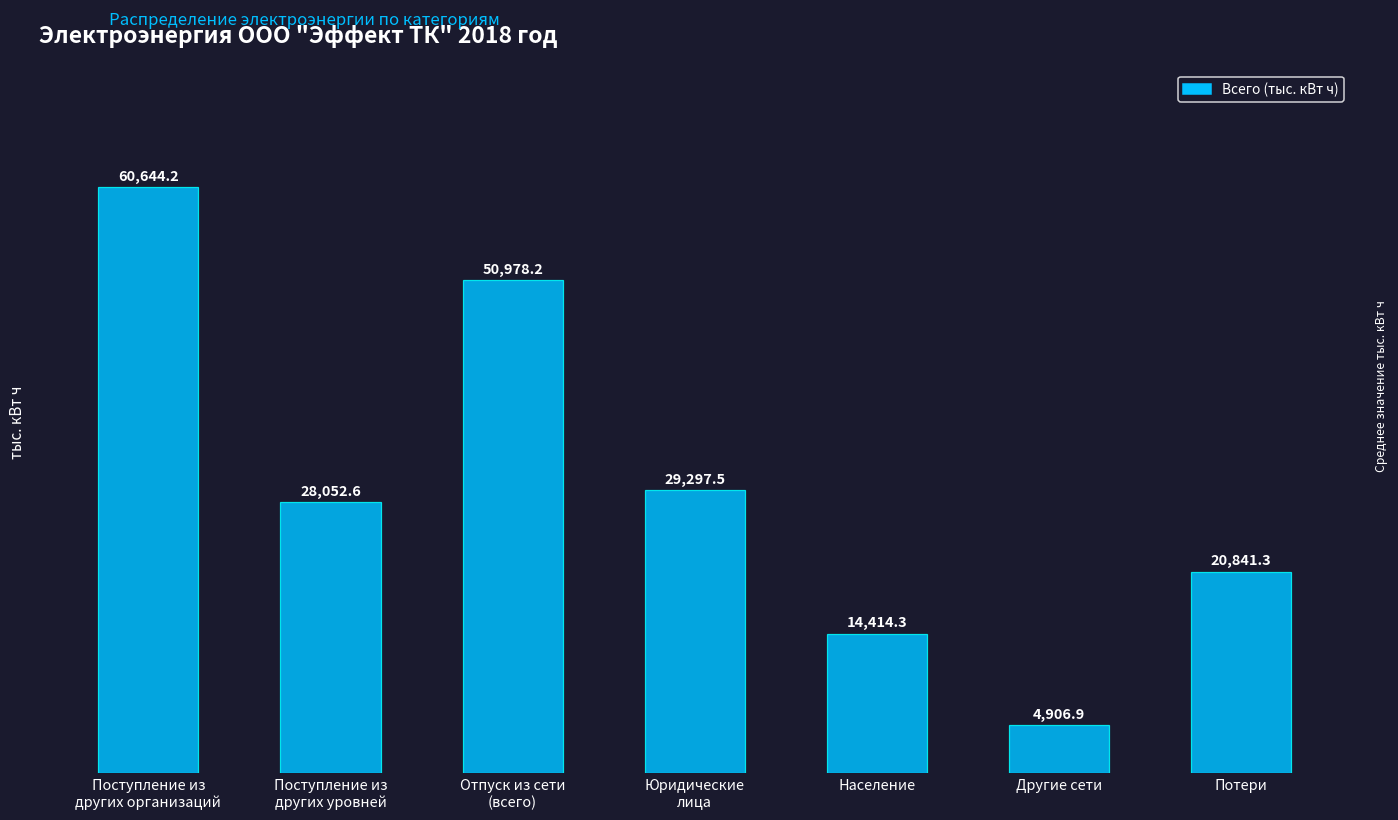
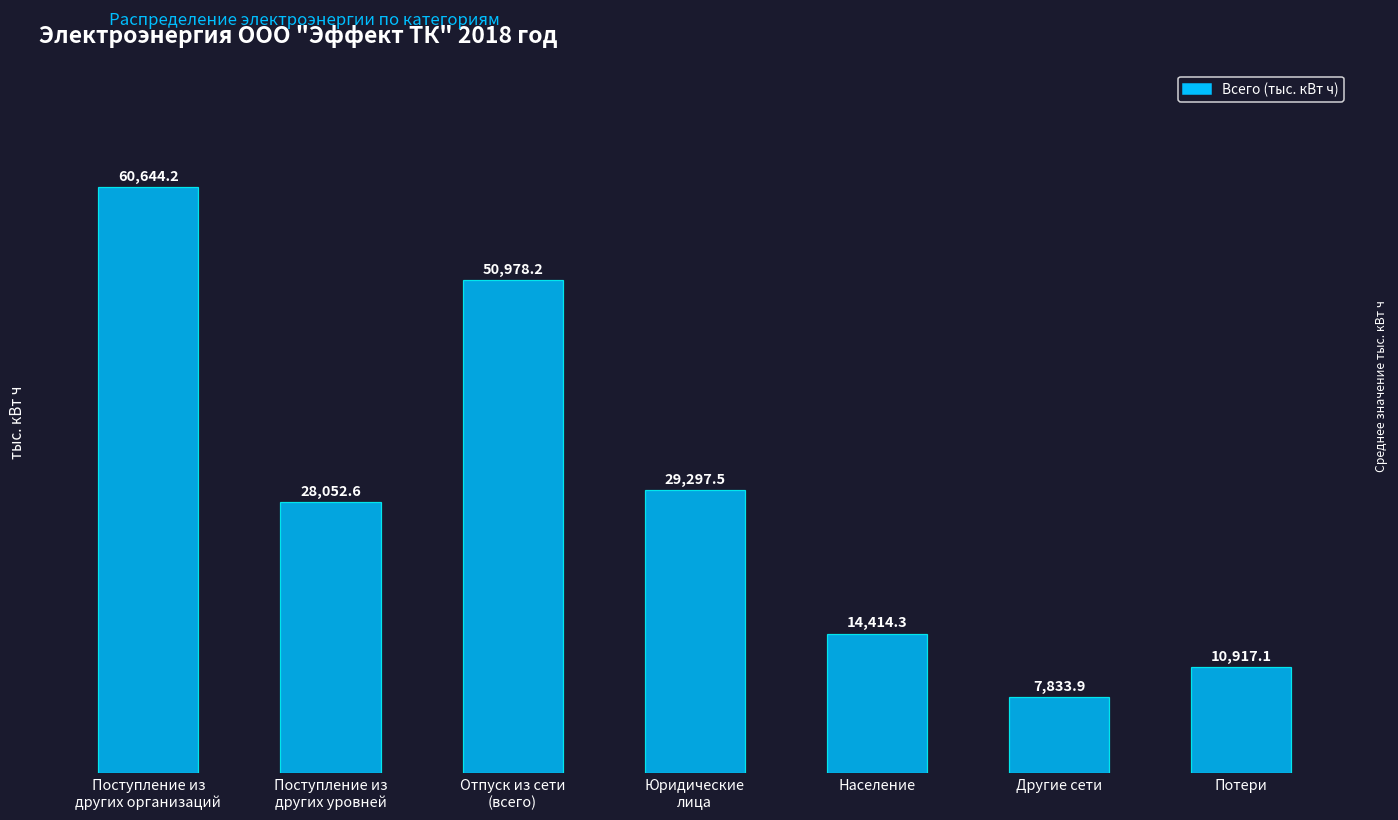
  {
    "Поступление из других организаций": "60,644.2",
    "Поступление из других уровней": "28,052.6",
    "Отпуск из сети (всего)": "50,978.2",
    "Юридические лица": "29,297.5",
    "Население": "14,414.3",
-   "Другие сети": "4,906.9",
-   "Потери": "20,841.3"
+   "Другие сети": "7,833.9",
+   "Потери": "10,917.1"
  }
